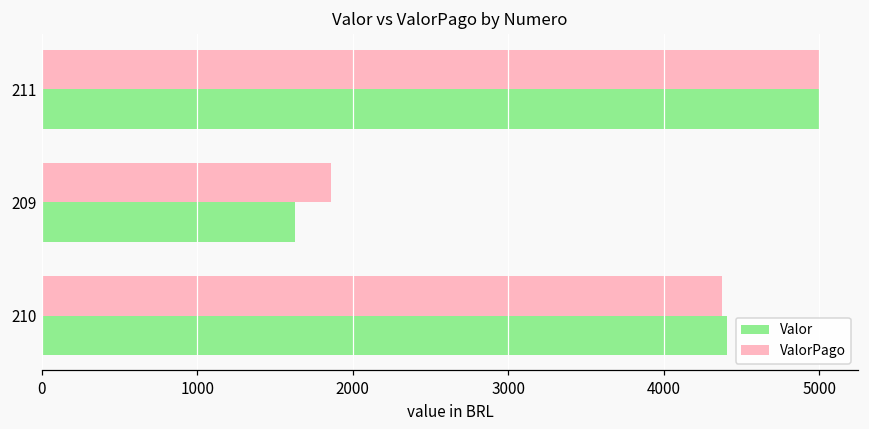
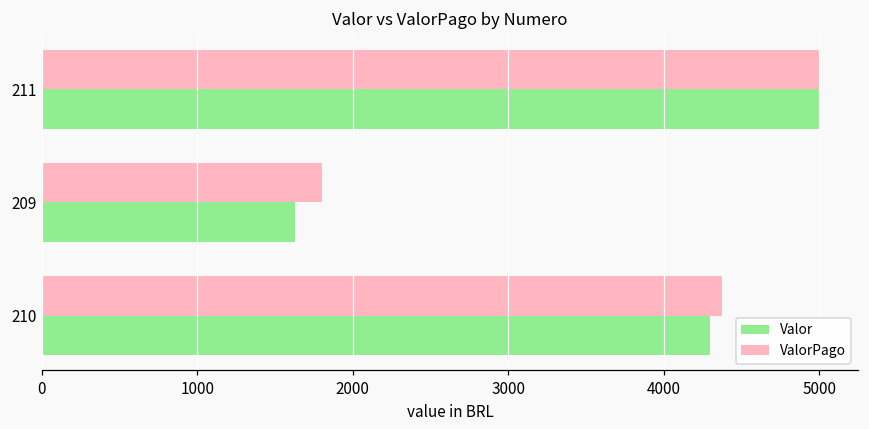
  {
    "Valor": {
      "211": 5000,
      "209": 1630,
-     "210": 4410
+     "210": 4300
    },
    "ValorPago": {
      "211": 5000,
-     "209": 1860,
+     "209": 1800,
      "210": 4380
    }
  }
